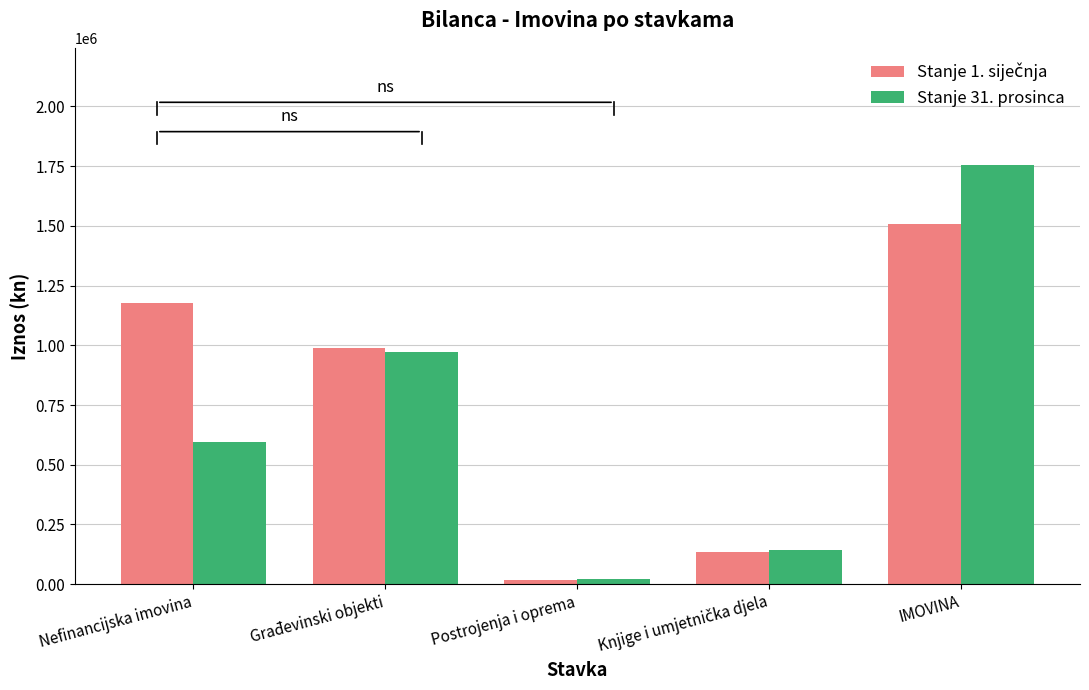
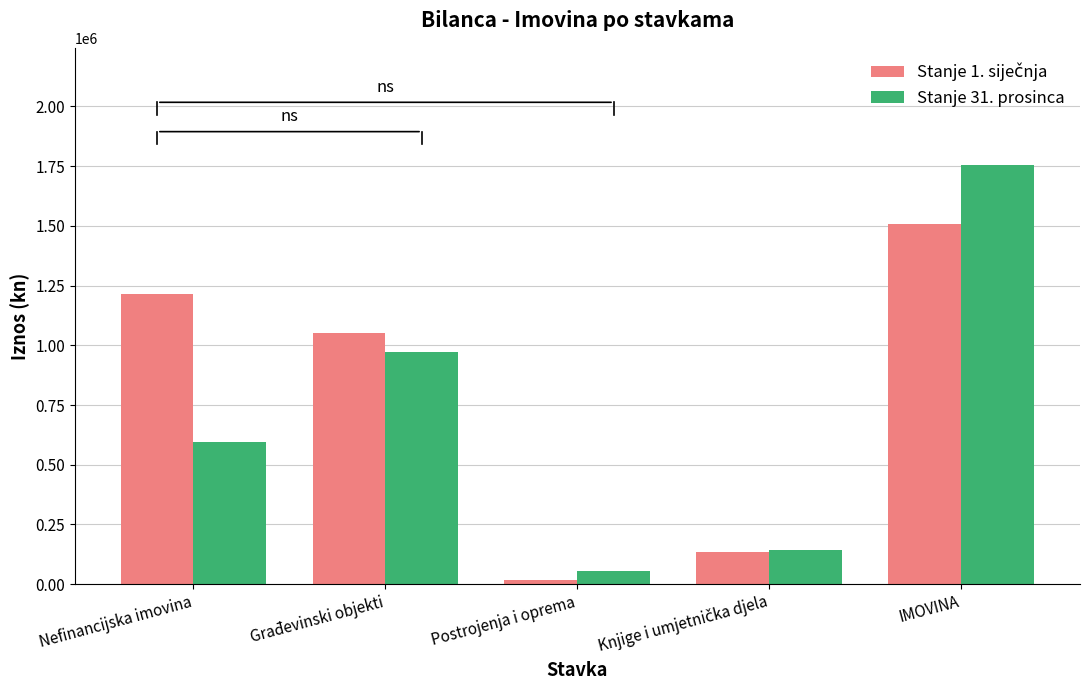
  {
    "Stanje 1. siječnja": {
-     "Nefinancijska imovina": 1180000,
-     "Građevinski objekti": 990000,
+     "Nefinancijska imovina": 1210000,
+     "Građevinski objekti": 1050000,
      "Postrojenja i oprema": 20000,
      "Knjige i umjetnička djela": 140000,
      "IMOVINA": 1510000
    },
    "Stanje 31. prosinca": {
      "Nefinancijska imovina": 600000,
      "Građevinski objekti": 970000,
-     "Postrojenja i oprema": 20000,
+     "Postrojenja i oprema": 60000,
      "Knjige i umjetnička djela": 140000,
      "IMOVINA": 1750000
    }
  }
